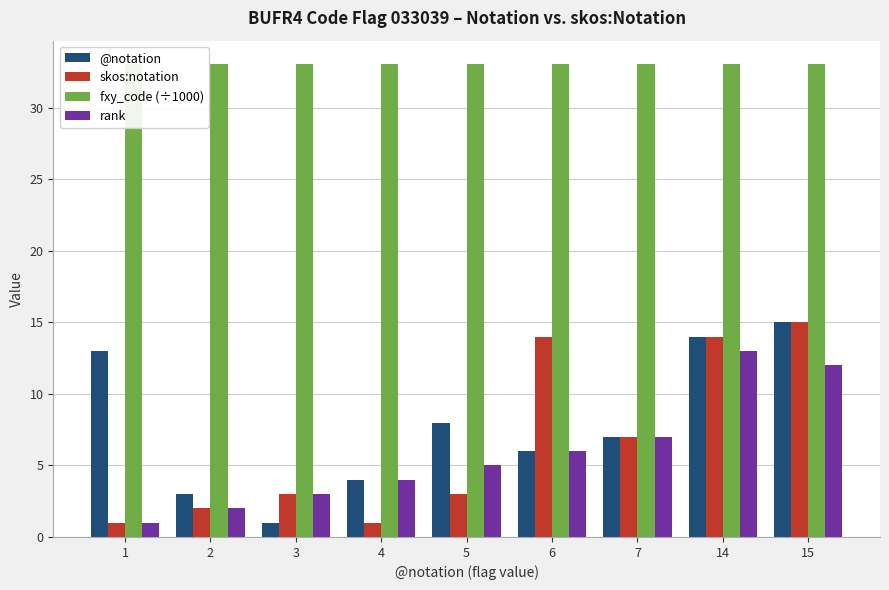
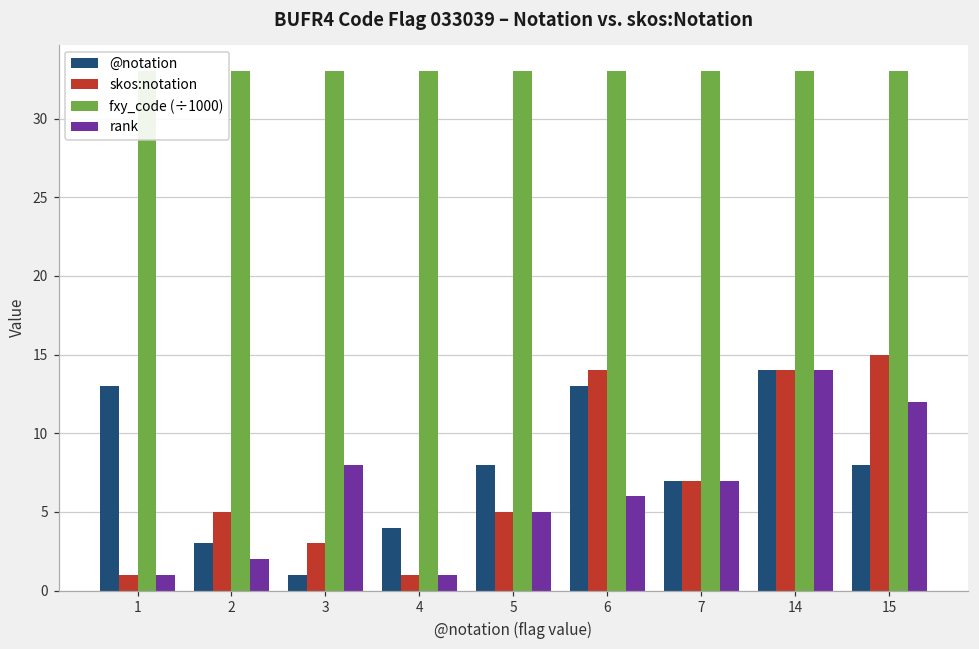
  {
    "@notation": {
      "1": 13,
      "2": 3,
      "3": 1,
      "4": 4,
      "5": 8,
-     "6": 6,
+     "6": 13,
      "7": 7,
      "14": 14,
-     "15": 15
+     "15": 8
    },
    "skos:notation": {
      "1": 1,
-     "2": 2,
+     "2": 5,
      "3": 3,
      "4": 1,
-     "5": 3,
+     "5": 5,
      "6": 14,
      "7": 7,
      "14": 14,
      "15": 15
    },
    "fxy_code (÷1000)": {
      "2": 33,
      "3": 33,
      "4": 33,
      "5": 33,
      "6": 33,
      "7": 33,
      "14": 33,
      "15": 33
    },
    "rank": {
      "1": 1,
      "2": 2,
-     "3": 3,
-     "4": 4,
+     "3": 8,
+     "4": 1,
      "5": 5,
      "6": 6,
      "7": 7,
-     "14": 13,
+     "14": 14,
      "15": 12
    }
  }
